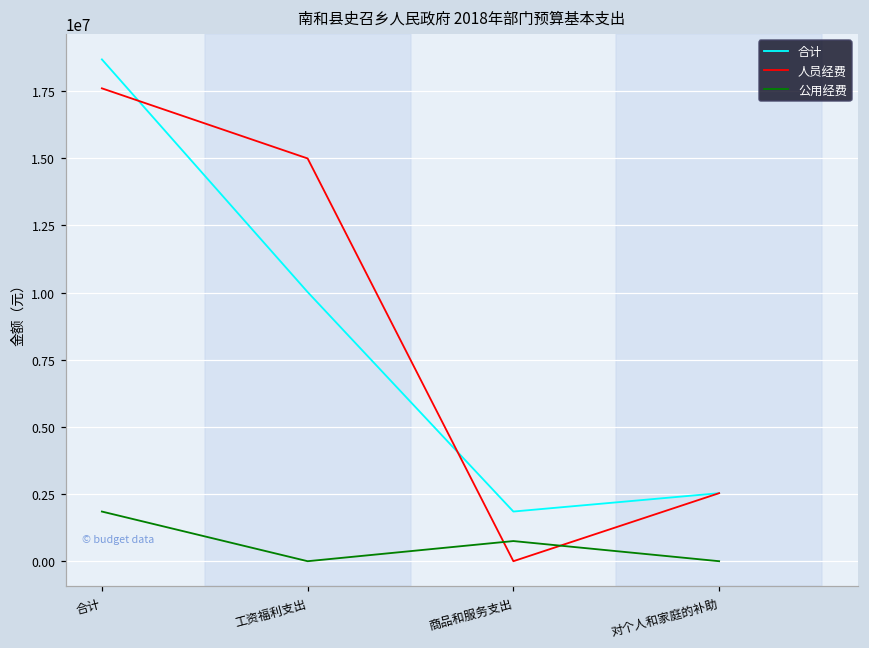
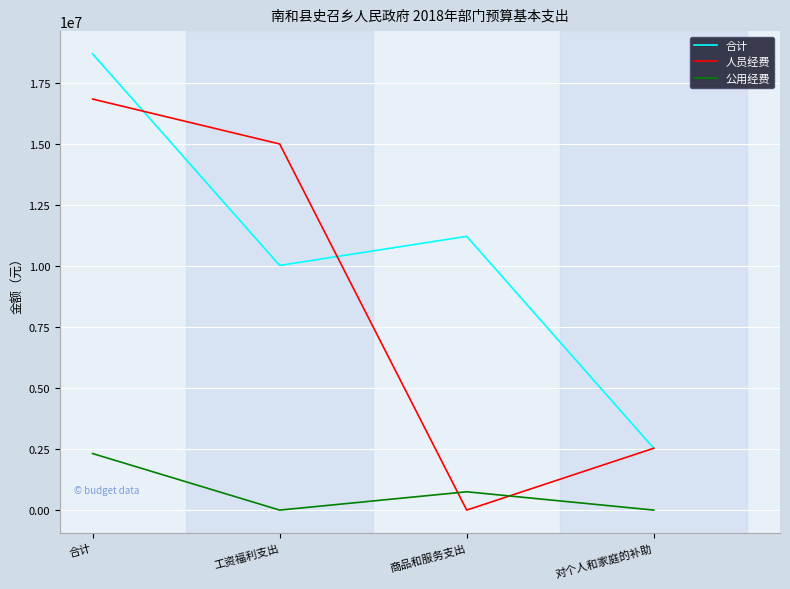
  {
    "合计": {
      "合计": 18700000,
      "工资福利支出": 10000000,
-     "商品和服务支出": 1800000
+     "商品和服务支出": 11200000
    },
    "人员经费": {
-     "合计": 17600000,
+     "合计": 16800000,
      "工资福利支出": 15000000,
      "商品和服务支出": 0
    },
    "公用经费": {
-     "合计": 1800000,
+     "合计": 2300000,
      "工资福利支出": 0,
      "商品和服务支出": 700000,
      "对个人和家庭的补助": 0
    }
  }
